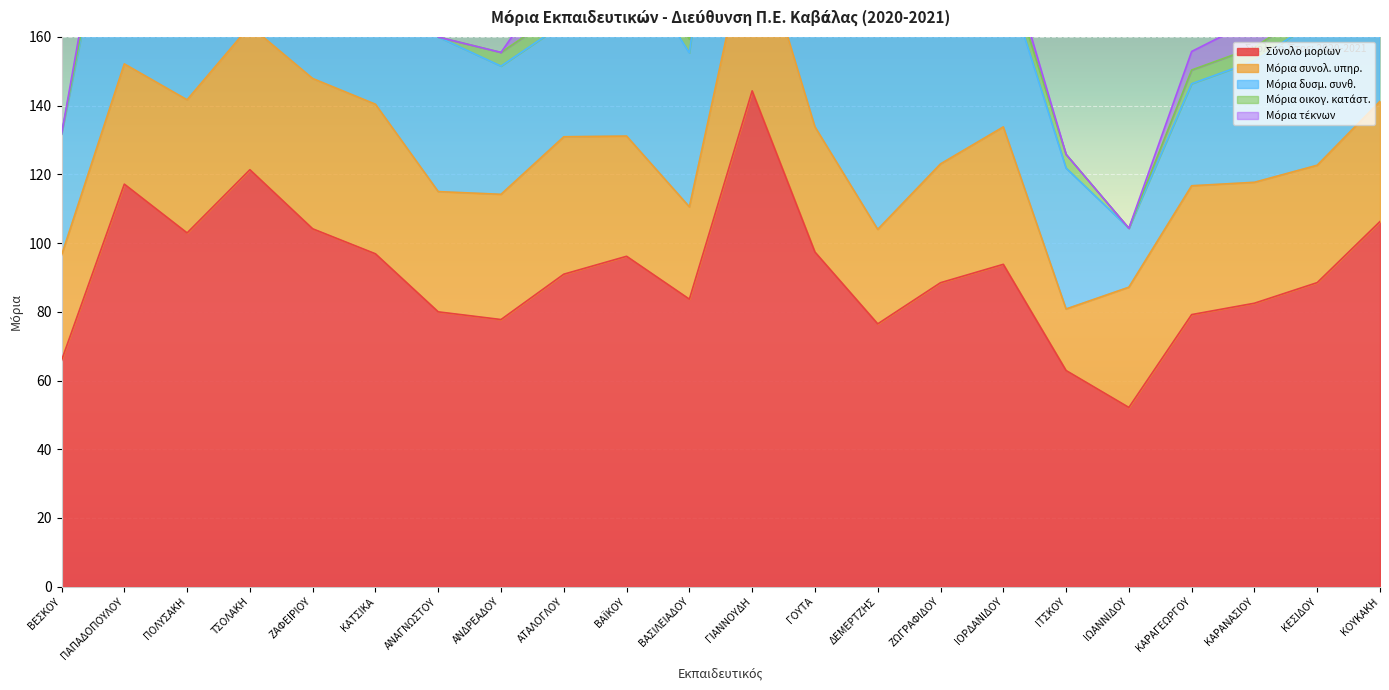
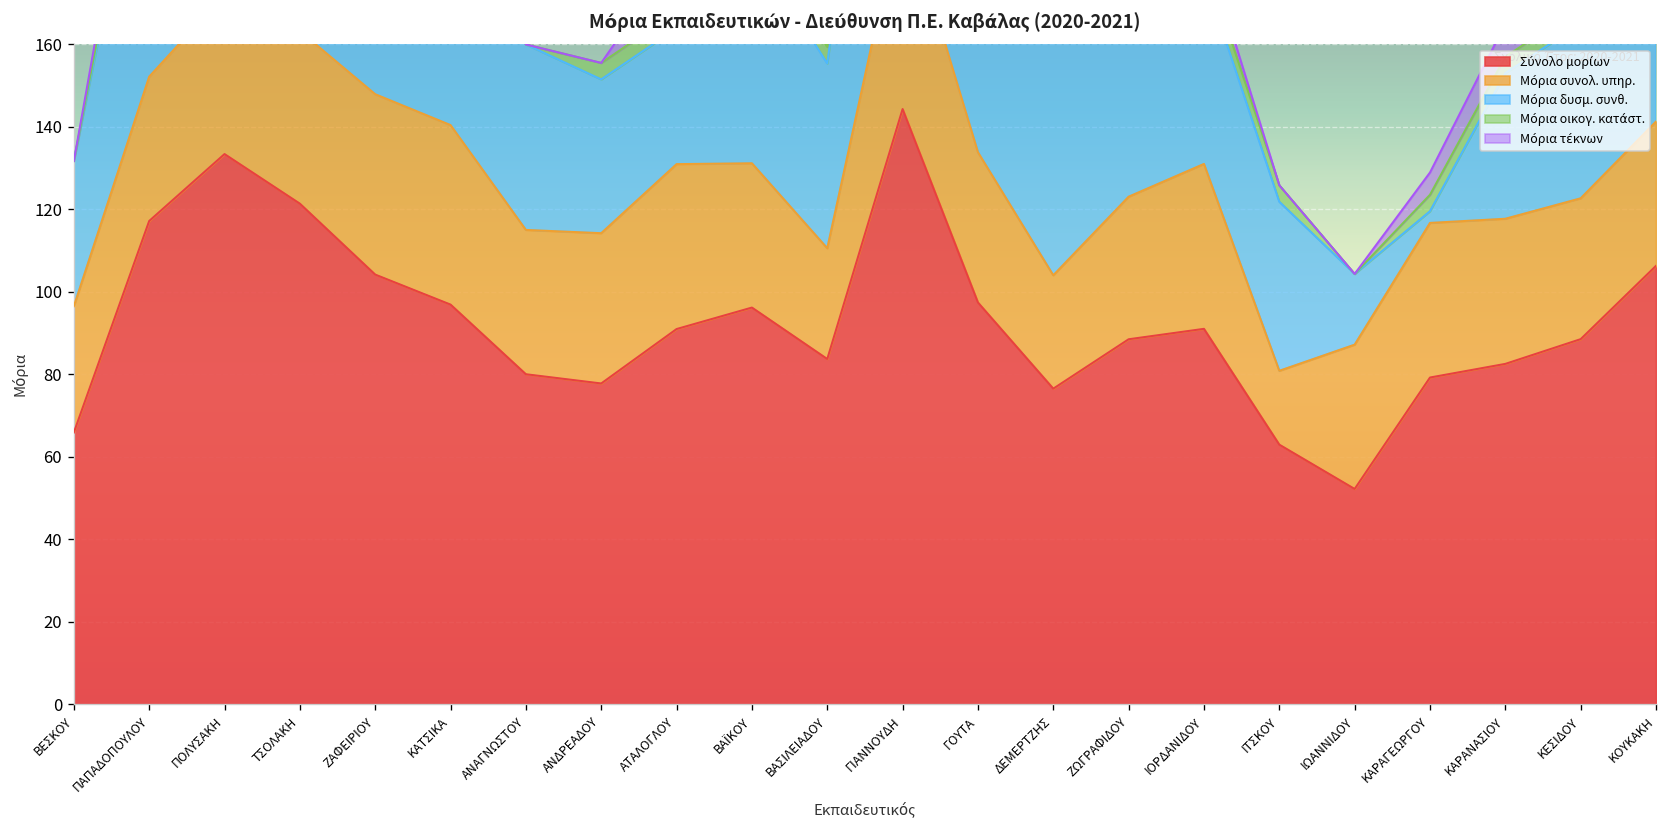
  {
    "Σύνολο μορίων": {
      "ΒΕΣΚΟΥ": 66,
      "ΠΑΠΑΔΟΠΟΥΛΟΥ": 117,
-     "ΠΟΛΥΣΑΚΗ": 103,
+     "ΠΟΛΥΣΑΚΗ": 133,
      "ΤΣΟΛΑΚΗ": 121,
      "ΖΑΦΕΙΡΙΟΥ": 104,
      "ΚΑΤΣΙΚΑ": 97,
      "ΑΝΑΓΝΩΣΤΟΥ": 80,
      "ΑΝΔΡΕΑΔΟΥ": 78,
      "ΑΤΑΛΟΓΛΟΥ": 91,
      "ΒΑΪΚΟΥ": 96,
      "ΒΑΣΙΛΕΙΑΔΟΥ": 84,
      "ΓΙΑΝΝΟΥΔΗ": 144,
      "ΓΟΥΤΑ": 97,
      "ΔΕΜΕΡΤΖΗΣ": 76,
      "ΖΩΓΡΑΦΙΔΟΥ": 88,
-     "ΙΟΡΔΑΝΙΔΟΥ": 94,
+     "ΙΟΡΔΑΝΙΔΟΥ": 91,
      "ΙΤΣΚΟΥ": 63,
      "ΙΩΑΝΝΙΔΟΥ": 52,
      "ΚΑΡΑΓΕΩΡΓΟΥ": 79,
      "ΚΑΡΑΝΑΣΙΟΥ": 83,
      "ΚΕΣΙΔΟΥ": 89,
      "ΚΟΥΚΑΚΗ": 106
    },
    "Μόρια συνολ. υπηρ.": {
      "ΒΕΣΚΟΥ": 31,
      "ΠΑΠΑΔΟΠΟΥΛΟΥ": 35,
      "ΖΑΦΕΙΡΙΟΥ": 44,
      "ΚΑΤΣΙΚΑ": 44,
      "ΑΝΑΓΝΩΣΤΟΥ": 35,
      "ΑΝΔΡΕΑΔΟΥ": 36,
      "ΑΤΑΛΟΓΛΟΥ": 40,
      "ΒΑΪΚΟΥ": 35,
      "ΒΑΣΙΛΕΙΑΔΟΥ": 27,
      "ΓΟΥΤΑ": 36,
      "ΔΕΜΕΡΤΖΗΣ": 28,
      "ΖΩΓΡΑΦΙΔΟΥ": 35,
      "ΙΟΡΔΑΝΙΔΟΥ": 40,
      "ΙΤΣΚΟΥ": 18,
      "ΙΩΑΝΝΙΔΟΥ": 35,
      "ΚΑΡΑΓΕΩΡΓΟΥ": 38,
      "ΚΑΡΑΝΑΣΙΟΥ": 35,
      "ΚΕΣΙΔΟΥ": 34,
      "ΚΟΥΚΑΚΗ": 35
    },
    "Μόρια δυσμ. συνθ.": {
      "ΑΝΔΡΕΑΔΟΥ": 37,
      "ΒΑΣΙΛΕΙΑΔΟΥ": 45,
      "ΙΤΣΚΟΥ": 41,
-     "ΚΑΡΑΓΕΩΡΓΟΥ": 30
+     "ΚΑΡΑΓΕΩΡΓΟΥ": 3
    },
    "Μόρια οικογ. κατάστ.": {
      "ΒΑΣΙΛΕΙΑΔΟΥ": 4,
      "ΚΑΡΑΓΕΩΡΓΟΥ": 4
    },
    "Μόρια τέκνων": {
      "ΚΑΡΑΓΕΩΡΓΟΥ": 5
    }
  }
